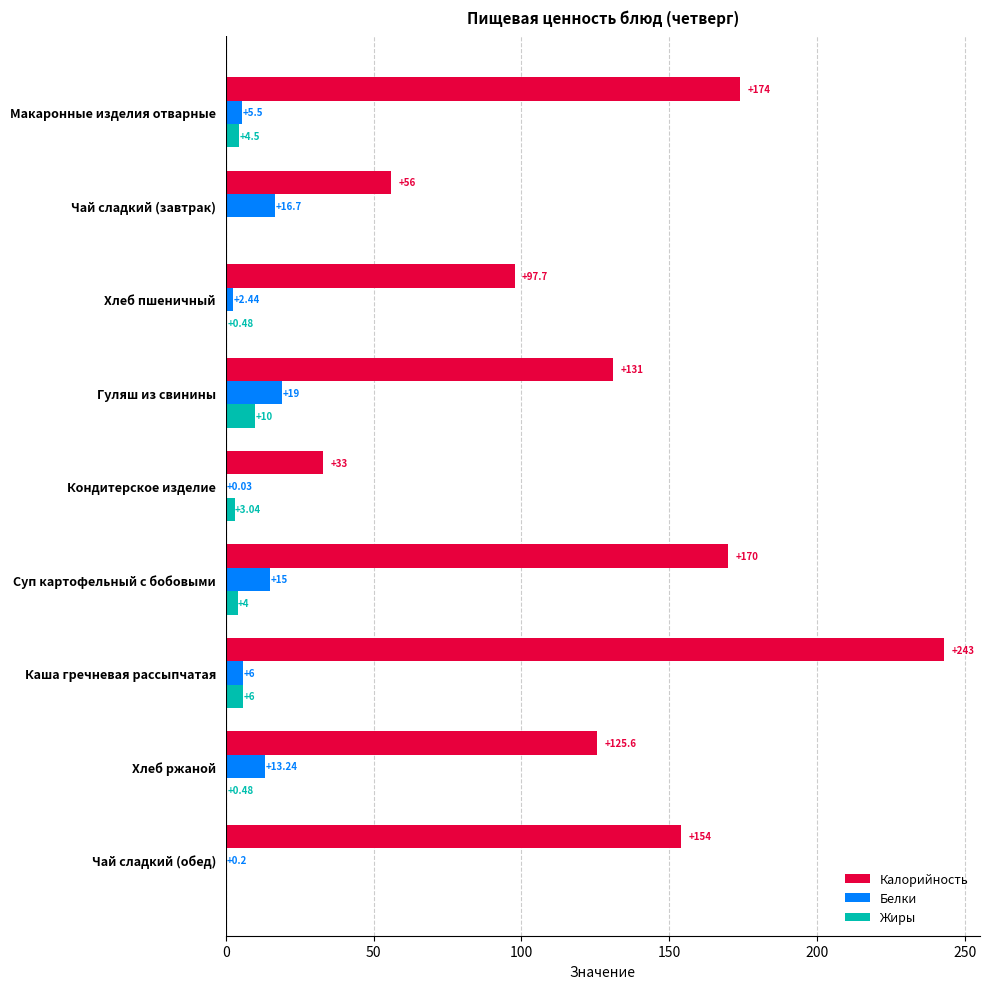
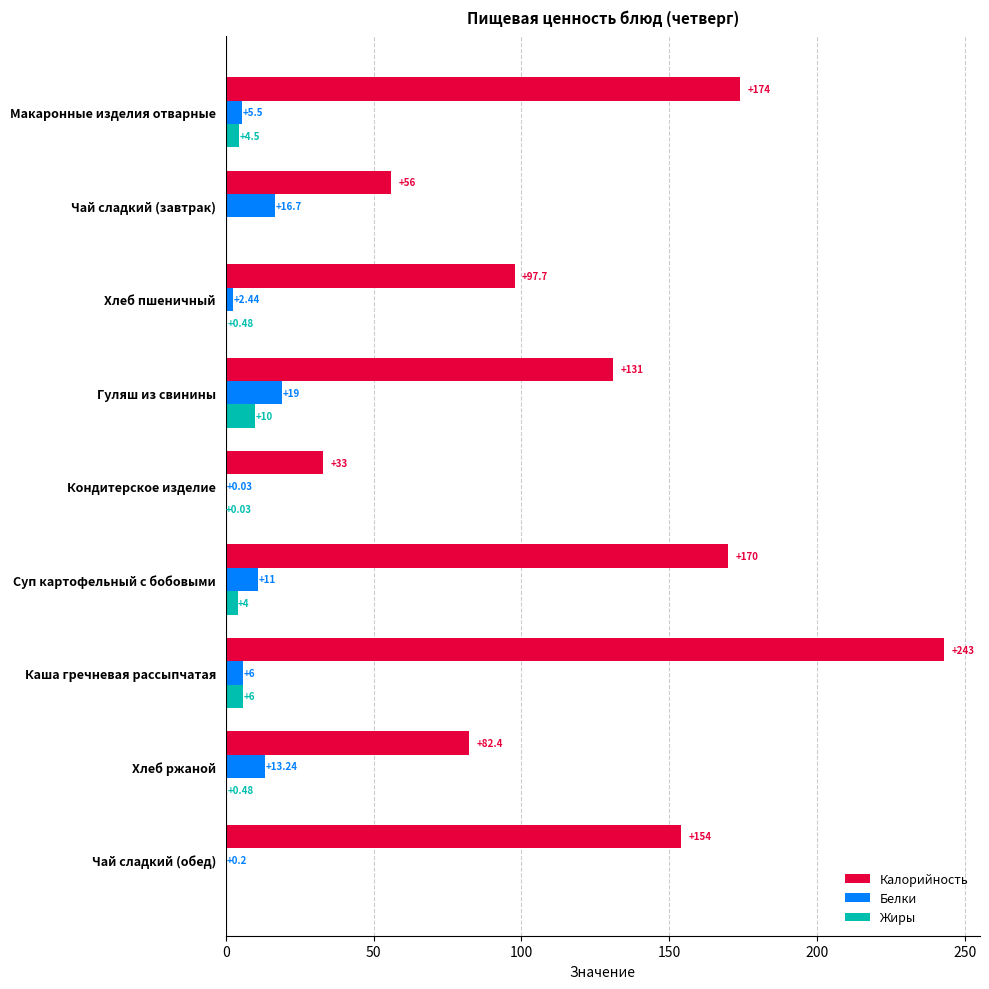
  {
    "Калорийность": {
      "Макаронные изделия отварные": "+174",
      "Чай сладкий (завтрак)": "+56",
      "Хлеб пшеничный": "+97.7",
      "Гуляш из свинины": "+131",
      "Кондитерское изделие": "+33",
      "Суп картофельный с бобовыми": "+170",
      "Каша гречневая рассыпчатая": "+243",
-     "Хлеб ржаной": "+125.6",
+     "Хлеб ржаной": "+82.4",
      "Чай сладкий (обед)": "+154"
    },
    "Белки": {
      "Макаронные изделия отварные": "+5.5",
      "Чай сладкий (завтрак)": "+16.7",
      "Хлеб пшеничный": "+2.44",
      "Гуляш из свинины": "+19",
      "Кондитерское изделие": "+0.03",
-     "Суп картофельный с бобовыми": "+15",
+     "Суп картофельный с бобовыми": "+11",
      "Каша гречневая рассыпчатая": "+6",
      "Хлеб ржаной": "+13.24",
      "Чай сладкий (обед)": "+0.2"
    },
    "Жиры": {
      "Макаронные изделия отварные": "+4.5",
      "Хлеб пшеничный": "+0.48",
      "Гуляш из свинины": "+10",
-     "Кондитерское изделие": "+3.04",
+     "Кондитерское изделие": "+0.03",
      "Суп картофельный с бобовыми": "+4",
      "Каша гречневая рассыпчатая": "+6",
      "Хлеб ржаной": "+0.48"
    }
  }
